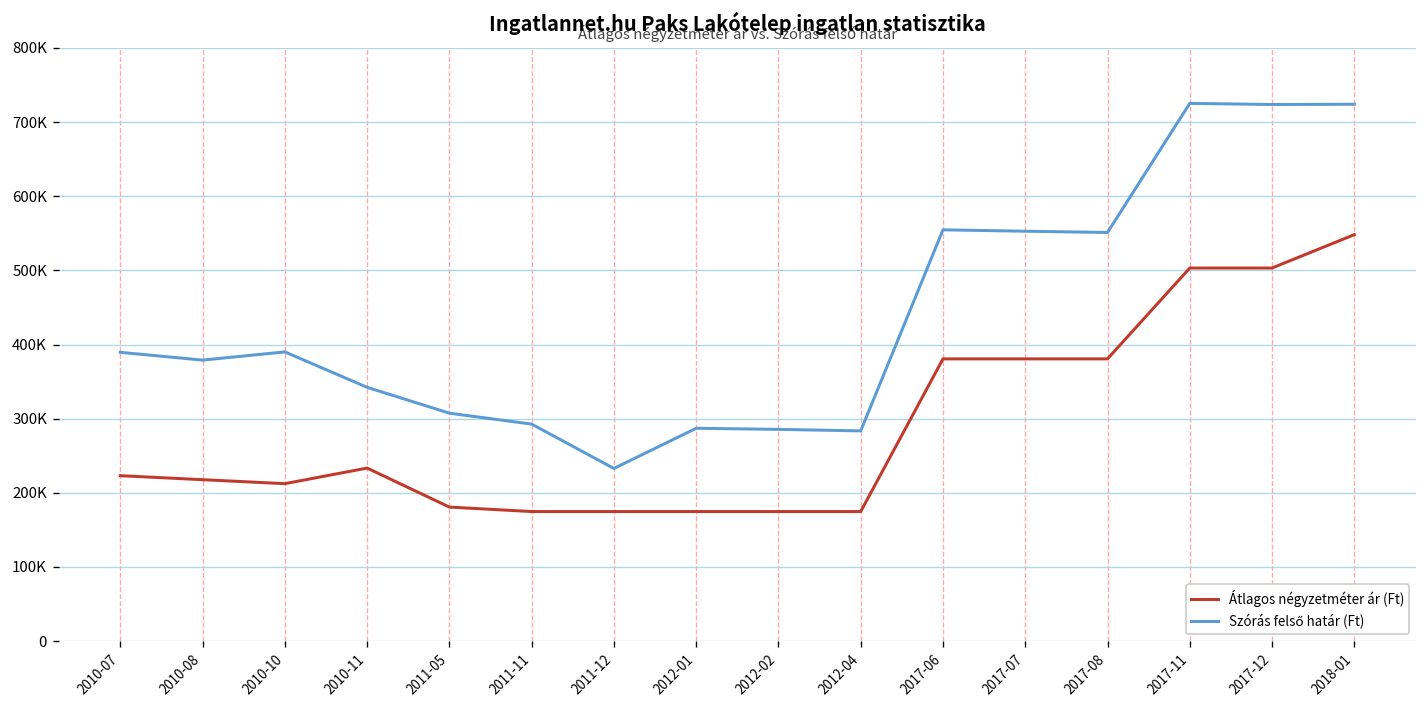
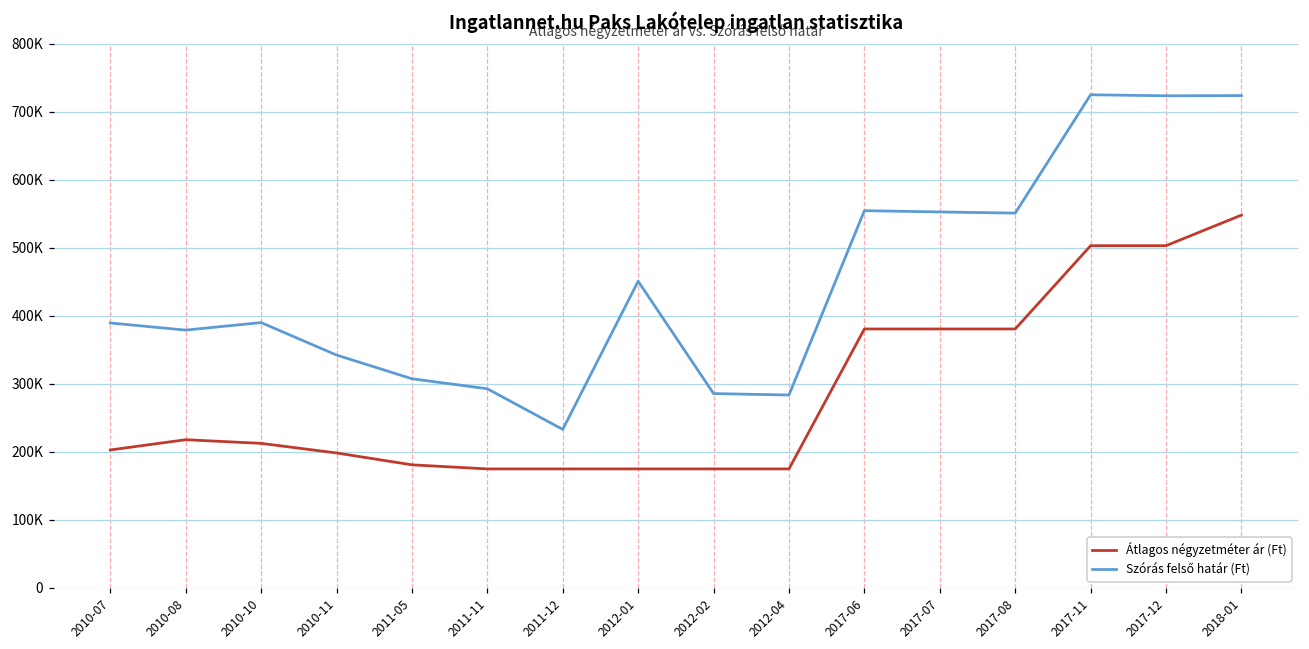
  {
    "Átlagos négyzetméter ár (Ft)": {
-     "2010-07": 220000,
+     "2010-07": 200000,
      "2010-08": 220000,
      "2010-10": 210000,
-     "2010-11": 230000,
+     "2010-11": 200000,
      "2011-05": 180000,
      "2011-11": 170000,
      "2011-12": 170000,
      "2012-01": 170000,
      "2012-02": 170000,
      "2012-04": 170000,
      "2017-06": 380000,
      "2017-07": 380000,
      "2017-08": 380000,
      "2017-11": 500000,
      "2017-12": 500000,
      "2018-01": 550000
    },
    "Szórás felső határ (Ft)": {
      "2010-07": 390000,
      "2010-08": 380000,
      "2010-10": 390000,
      "2010-11": 340000,
      "2011-05": 310000,
      "2011-11": 290000,
      "2011-12": 230000,
-     "2012-01": 290000,
+     "2012-01": 450000,
      "2012-02": 290000,
      "2012-04": 280000,
      "2017-06": 550000,
      "2017-07": 550000,
      "2017-08": 550000,
      "2017-11": 730000,
      "2017-12": 720000,
      "2018-01": 720000
    }
  }
